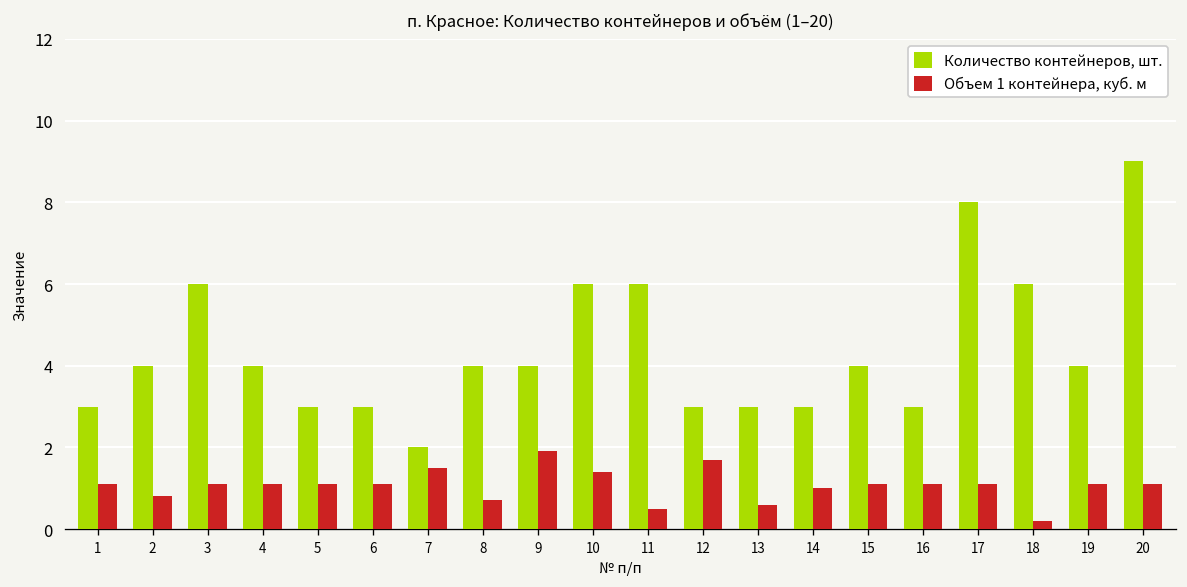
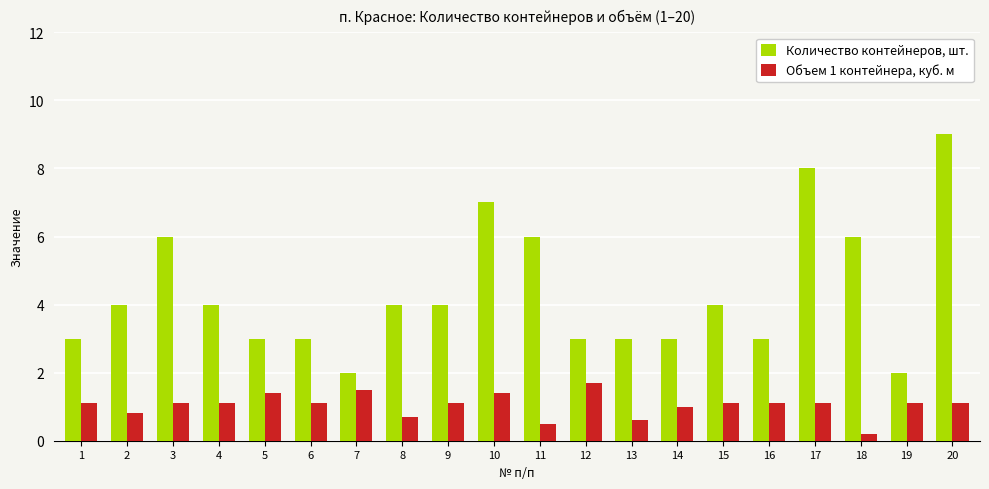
  {
    "Количество контейнеров, шт.": {
      "1": 3,
      "2": 4,
      "3": 6,
      "4": 4,
      "5": 3,
      "6": 3,
      "7": 2,
      "8": 4,
      "9": 4,
-     "10": 6,
+     "10": 7,
      "11": 6,
      "12": 3,
      "13": 3,
      "14": 3,
      "15": 4,
      "16": 3,
      "17": 8,
      "18": 6,
-     "19": 4,
+     "19": 2,
      "20": 9
    },
    "Объем 1 контейнера, куб. м": {
      "1": 1.1,
      "2": 0.8,
      "3": 1.1,
      "4": 1.1,
-     "5": 1.1,
+     "5": 1.4,
      "6": 1.1,
      "7": 1.5,
      "8": 0.7,
-     "9": 1.9,
+     "9": 1.1,
      "10": 1.4,
      "11": 0.5,
      "12": 1.7,
      "13": 0.6,
      "14": 1.0,
      "15": 1.1,
      "16": 1.1,
      "17": 1.1,
      "18": 0.2,
      "19": 1.1,
      "20": 1.1
    }
  }
